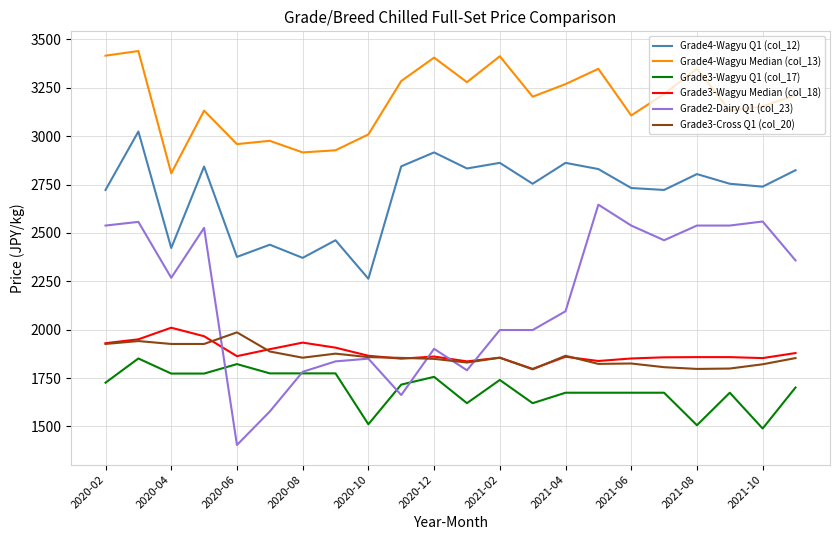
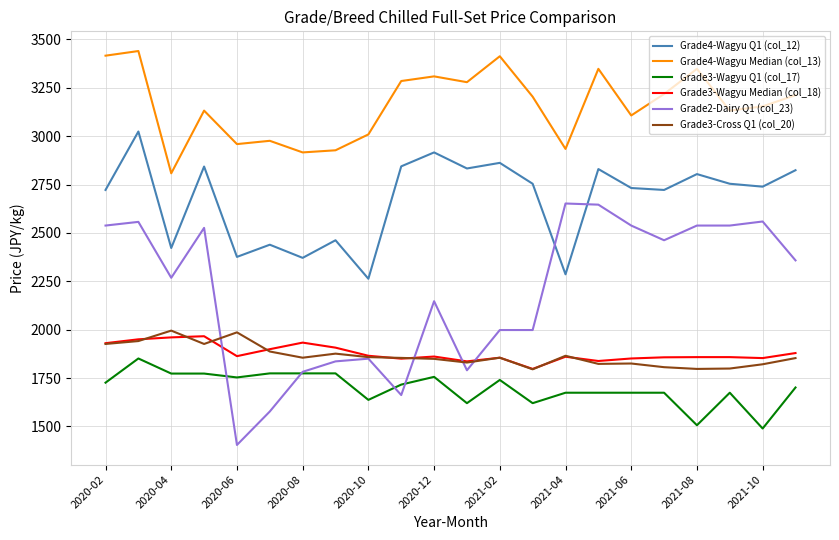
  {
    "Grade4-Wagyu Q1 (col_12)": {
      "2020-02": 2720,
      "2020-04": 2420,
      "2020-06": 2380,
      "2020-08": 2370,
      "2020-10": 2260,
      "2020-12": 2920,
      "2021-02": 2860,
-     "2021-04": 2860,
+     "2021-04": 2290,
      "2021-06": 2730,
      "2021-08": 2800,
      "2021-10": 2740
    },
    "Grade4-Wagyu Median (col_13)": {
      "2020-02": 3420,
      "2020-04": 2810,
      "2020-06": 2960,
      "2020-08": 2920,
      "2020-10": 3010,
-     "2020-12": 3410,
+     "2020-12": 3310,
      "2021-02": 3410,
-     "2021-04": 3270,
+     "2021-04": 2930,
      "2021-06": 3110
    },
    "Grade3-Wagyu Q1 (col_17)": {
      "2020-02": 1730,
      "2020-04": 1770,
-     "2020-06": 1820,
-     "2020-10": 1510,
+     "2020-06": 1750,
+     "2020-10": 1640,
      "2020-12": 1760,
      "2021-02": 1740,
      "2021-04": 1670,
      "2021-06": 1670,
      "2021-08": 1510,
      "2021-10": 1490
    },
    "Grade3-Wagyu Median (col_18)": {
-     "2020-04": 2010,
+     "2020-04": 1960,
      "2020-06": 1860,
      "2020-08": 1930,
      "2021-06": 1850,
      "2021-08": 1860,
      "2021-10": 1850
    },
    "Grade2-Dairy Q1 (col_23)": {
      "2020-02": 2540,
      "2020-04": 2270,
      "2020-06": 1400,
-     "2020-12": 1900,
+     "2020-12": 2150,
      "2021-02": 2000,
-     "2021-04": 2100,
+     "2021-04": 2650,
      "2021-06": 2540,
      "2021-08": 2540,
      "2021-10": 2560
    },
    "Grade3-Cross Q1 (col_20)": {
-     "2020-04": 1930,
+     "2020-04": 2000,
      "2020-06": 1990,
      "2020-08": 1860,
      "2021-06": 1830,
      "2021-08": 1800,
      "2021-10": 1820
    }
  }
